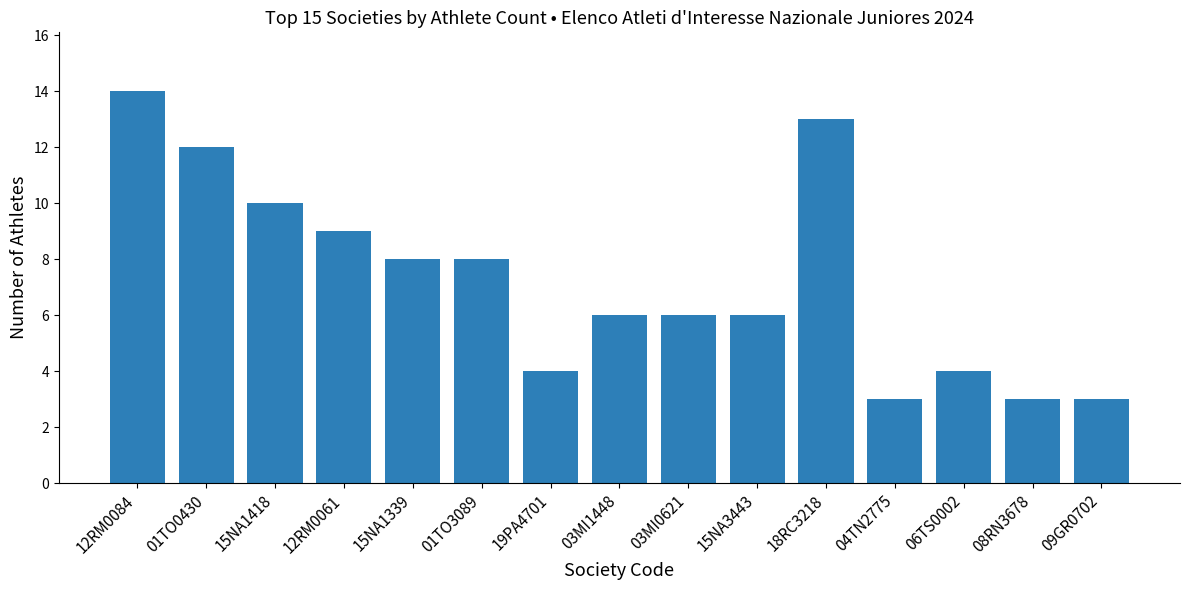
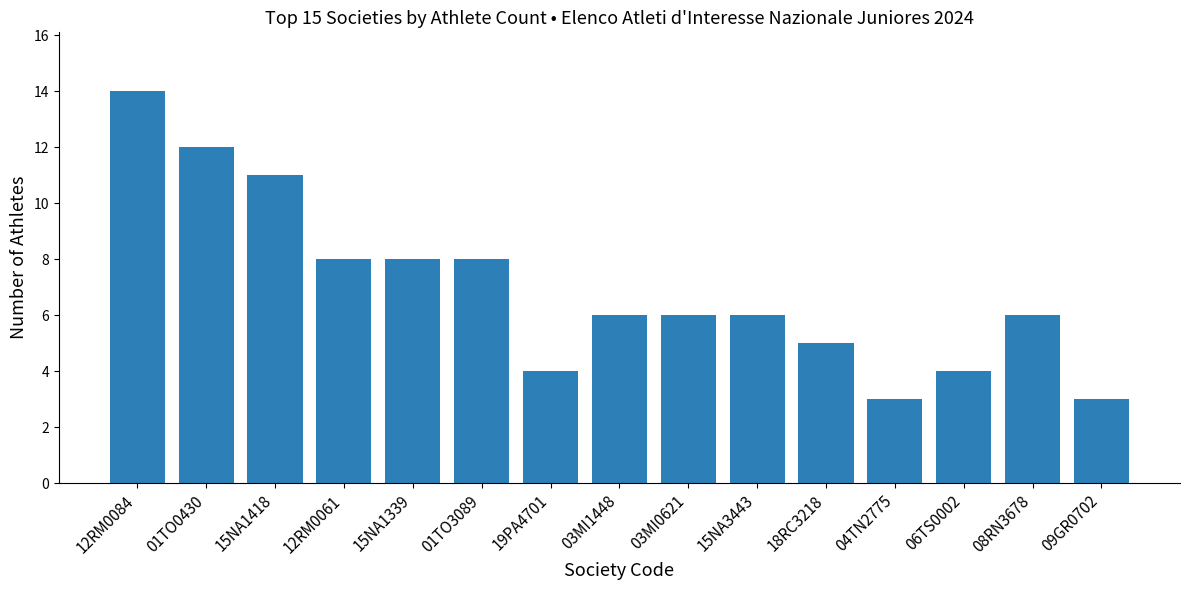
  {
    "12RM0084": 14,
    "01TO0430": 12,
-   "15NA1418": 10,
-   "12RM0061": 9,
+   "15NA1418": 11,
+   "12RM0061": 8,
    "15NA1339": 8,
    "01TO3089": 8,
    "19PA4701": 4,
    "03MI1448": 6,
    "03MI0621": 6,
    "15NA3443": 6,
-   "18RC3218": 13,
+   "18RC3218": 5,
    "04TN2775": 3,
    "06TS0002": 4,
-   "08RN3678": 3,
+   "08RN3678": 6,
    "09GR0702": 3
  }
